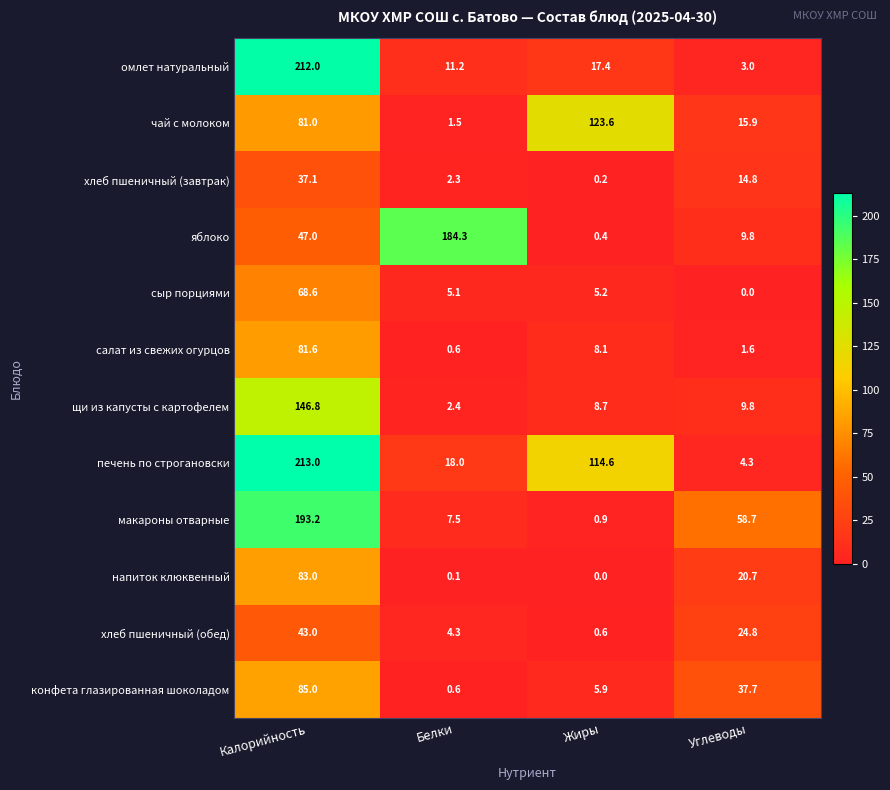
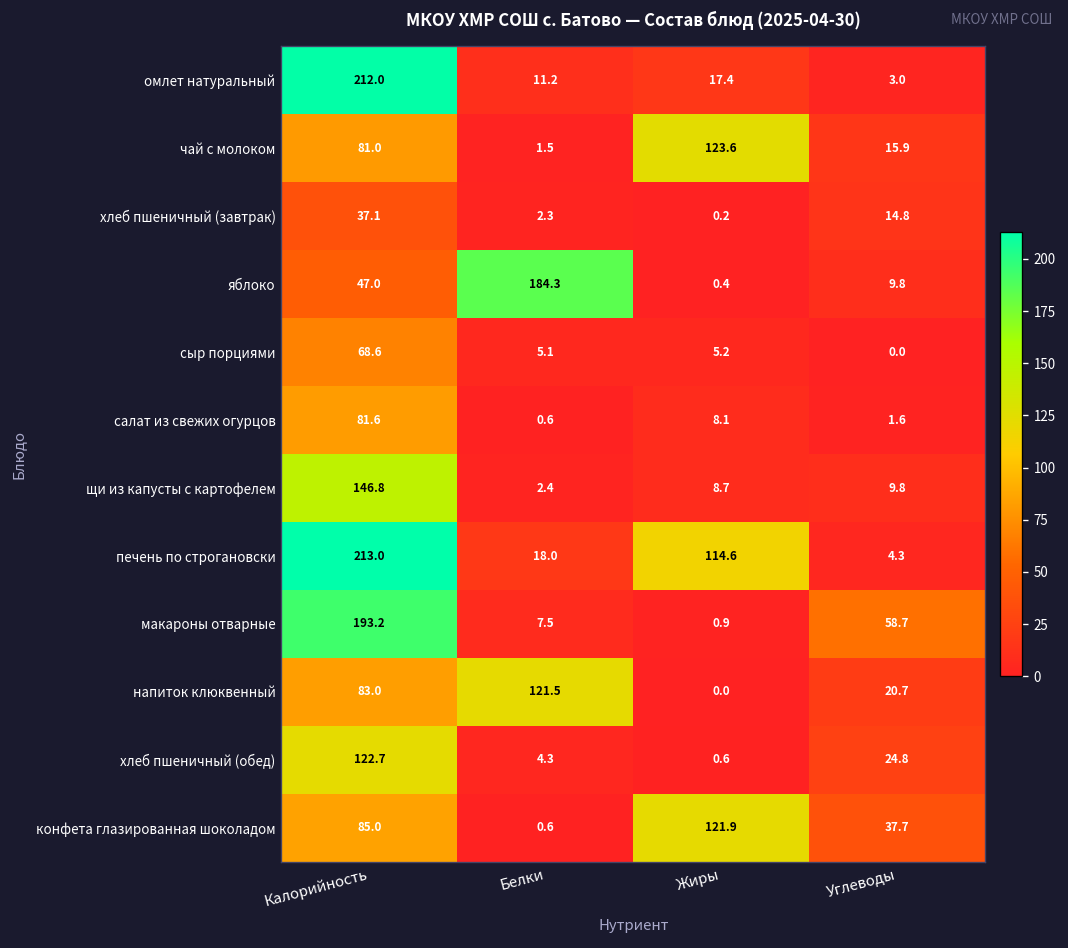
  {
    "омлет натуральный": {
      "Калорийность": 212.0,
      "Белки": 11.2,
      "Жиры": 17.4,
      "Углеводы": 3.0
    },
    "чай с молоком": {
      "Калорийность": 81.0,
      "Белки": 1.5,
      "Жиры": 123.6,
      "Углеводы": 15.9
    },
    "хлеб пшеничный (завтрак)": {
      "Калорийность": 37.1,
      "Белки": 2.3,
      "Жиры": 0.2,
      "Углеводы": 14.8
    },
    "яблоко": {
      "Калорийность": 47.0,
      "Белки": 184.3,
      "Жиры": 0.4,
      "Углеводы": 9.8
    },
    "сыр порциями": {
      "Калорийность": 68.6,
      "Белки": 5.1,
      "Жиры": 5.2,
      "Углеводы": 0.0
    },
    "салат из свежих огурцов": {
      "Калорийность": 81.6,
      "Белки": 0.6,
      "Жиры": 8.1,
      "Углеводы": 1.6
    },
    "щи из капусты с картофелем": {
      "Калорийность": 146.8,
      "Белки": 2.4,
      "Жиры": 8.7,
      "Углеводы": 9.8
    },
    "печень по строгановски": {
      "Калорийность": 213.0,
      "Белки": 18.0,
      "Жиры": 114.6,
      "Углеводы": 4.3
    },
    "макароны отварные": {
      "Калорийность": 193.2,
      "Белки": 7.5,
      "Жиры": 0.9,
      "Углеводы": 58.7
    },
    "напиток клюквенный": {
      "Калорийность": 83.0,
-     "Белки": 0.1,
+     "Белки": 121.5,
      "Жиры": 0.0,
      "Углеводы": 20.7
    },
    "хлеб пшеничный (обед)": {
-     "Калорийность": 43.0,
+     "Калорийность": 122.7,
      "Белки": 4.3,
      "Жиры": 0.6,
      "Углеводы": 24.8
    },
    "конфета глазированная шоколадом": {
      "Калорийность": 85.0,
      "Белки": 0.6,
-     "Жиры": 5.9,
+     "Жиры": 121.9,
      "Углеводы": 37.7
    }
  }
